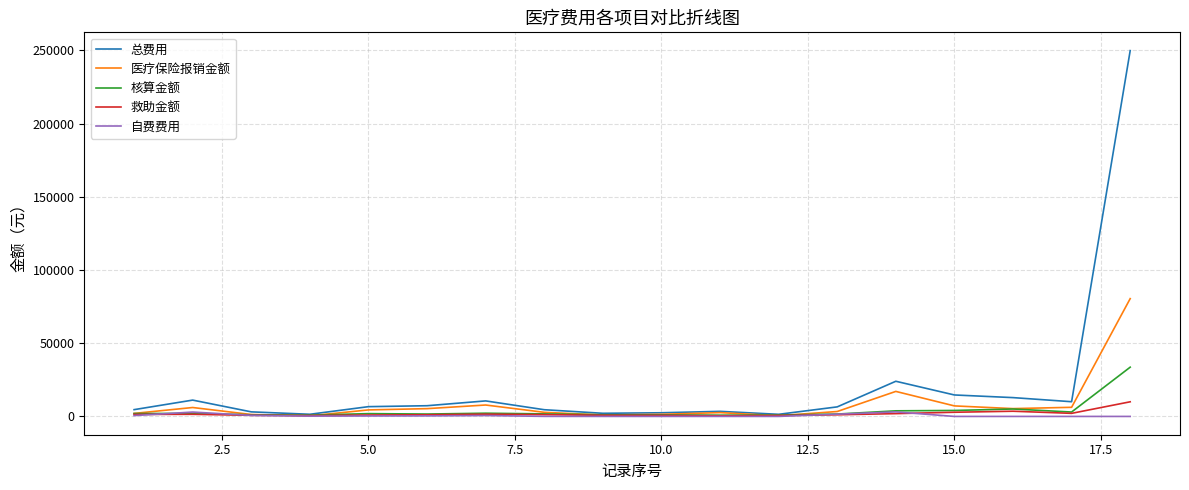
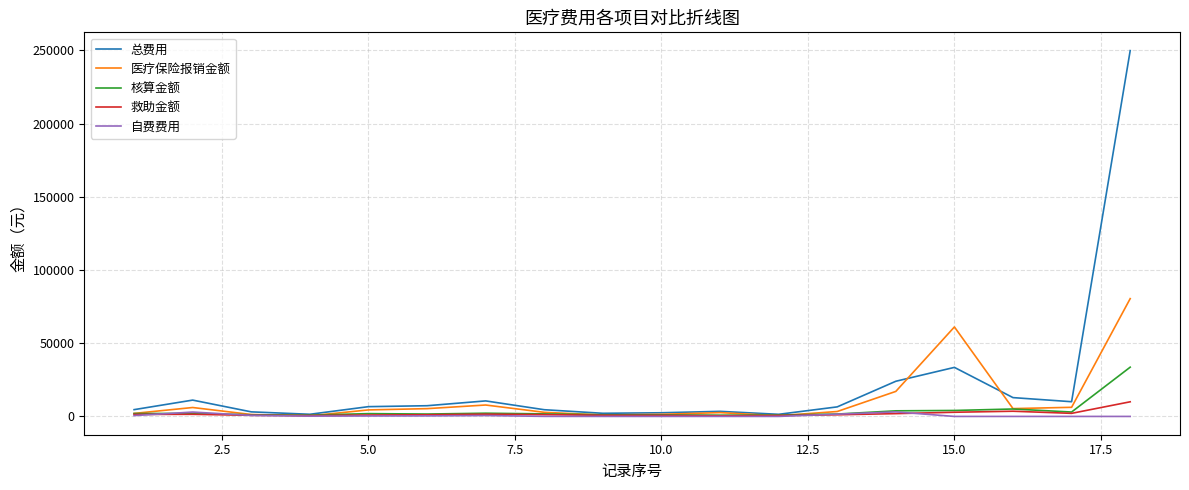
  {
    "总费用": {
      "5.0": 7000,
-     "15.0": 15000
+     "15.0": 34000
    },
    "医疗保险报销金额": {
      "5.0": 4000,
-     "15.0": 7000
+     "15.0": 61000
    },
    "自费费用": {
      "15.0": 0
    }
  }
